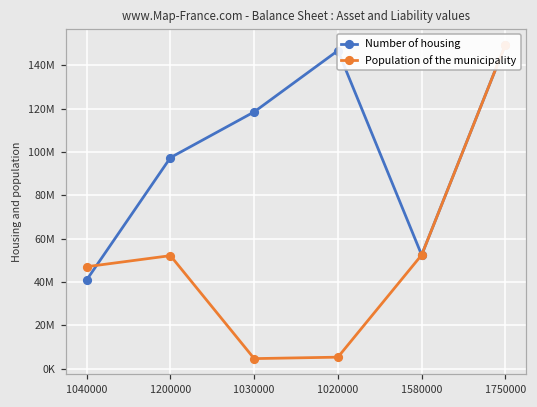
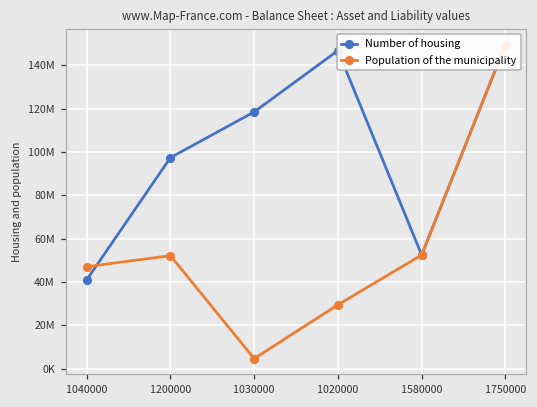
  {
    "Number of housing": {
      "1040000": 41000000,
      "1200000": 97000000,
      "1030000": 118000000
    },
    "Population of the municipality": {
      "1040000": 47000000,
      "1200000": 52000000,
      "1030000": 5000000,
-     "1020000": 5000000
+     "1020000": 30000000
    }
  }
